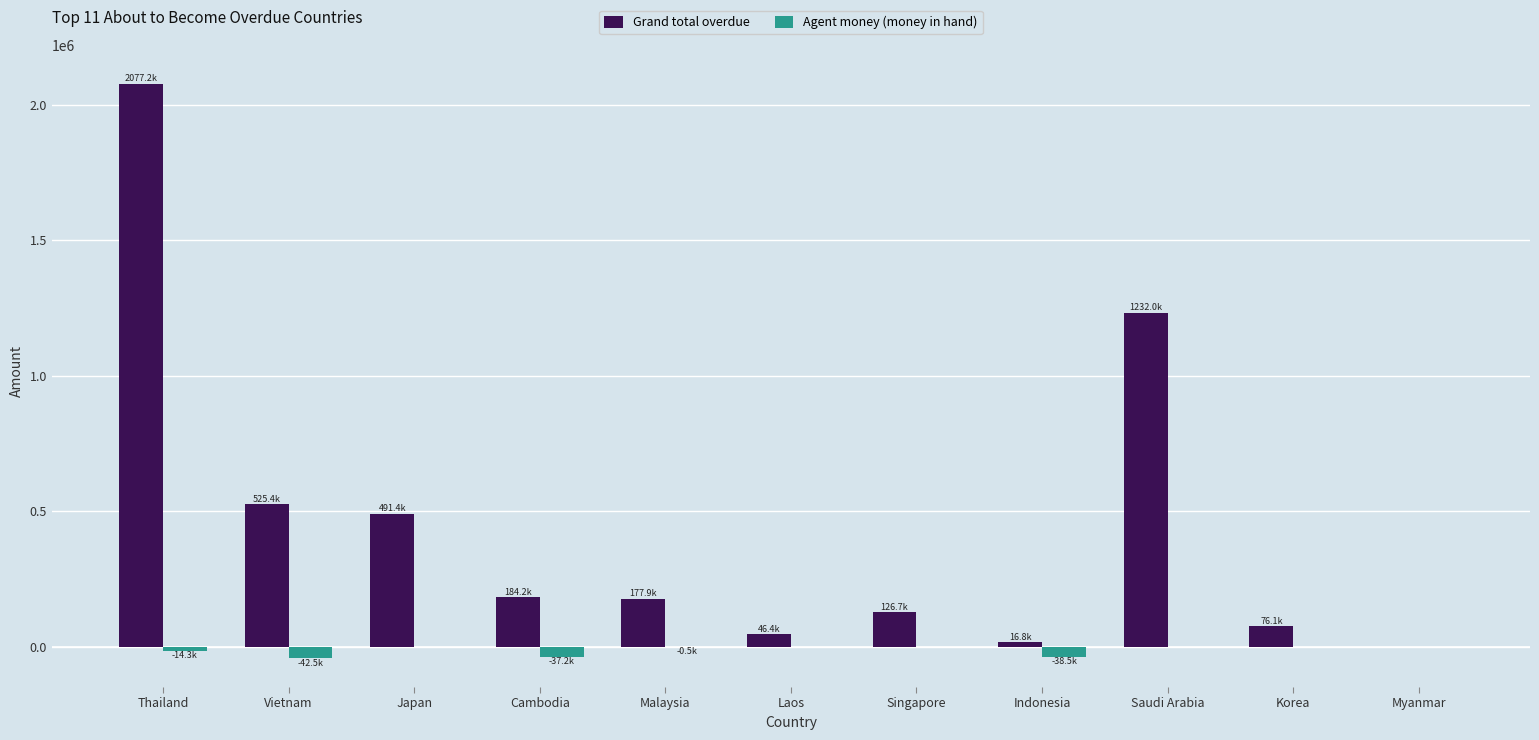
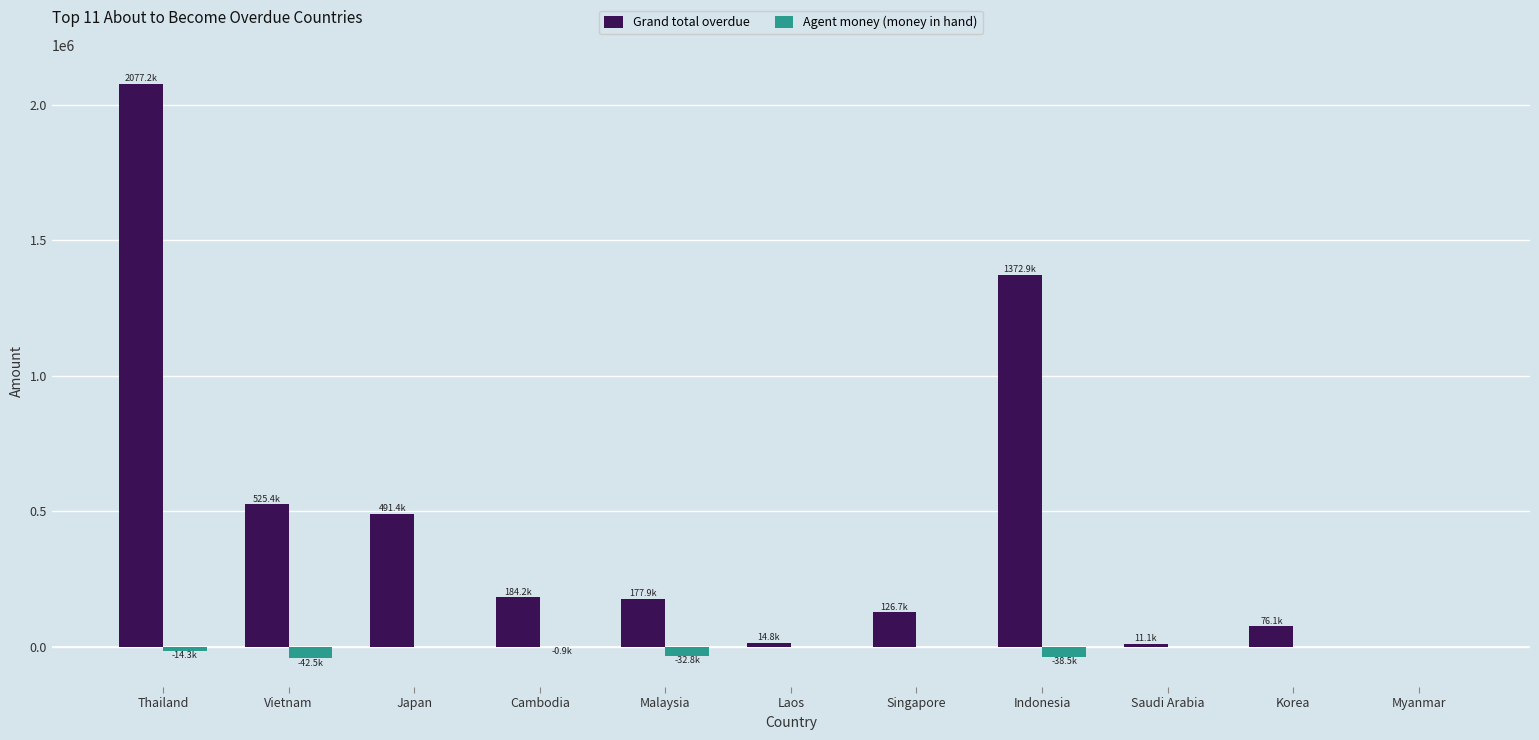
  {
    "Grand total overdue": {
      "Thailand": "2077.2k",
      "Vietnam": "525.4k",
      "Japan": "491.4k",
      "Cambodia": "184.2k",
      "Malaysia": "177.9k",
-     "Laos": "46.4k",
+     "Laos": "14.8k",
      "Singapore": "126.7k",
-     "Indonesia": "16.8k",
-     "Saudi Arabia": "1232.0k",
+     "Indonesia": "1372.9k",
+     "Saudi Arabia": "11.1k",
      "Korea": "76.1k"
    },
    "Agent money (money in hand)": {
      "Thailand": "-14.3k",
      "Vietnam": "-42.5k",
-     "Cambodia": "-37.2k",
-     "Malaysia": "-0.5k",
+     "Cambodia": "-0.9k",
+     "Malaysia": "-32.8k",
      "Indonesia": "-38.5k"
    }
  }
